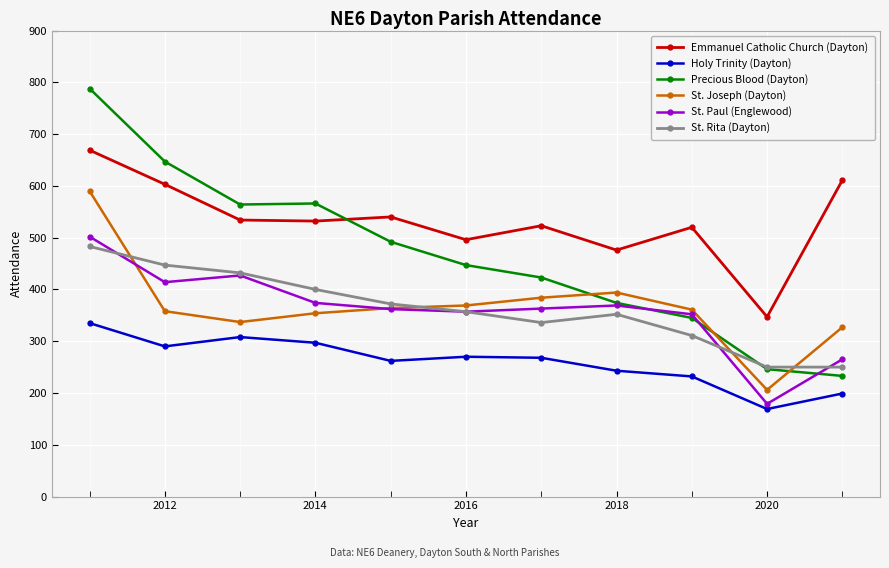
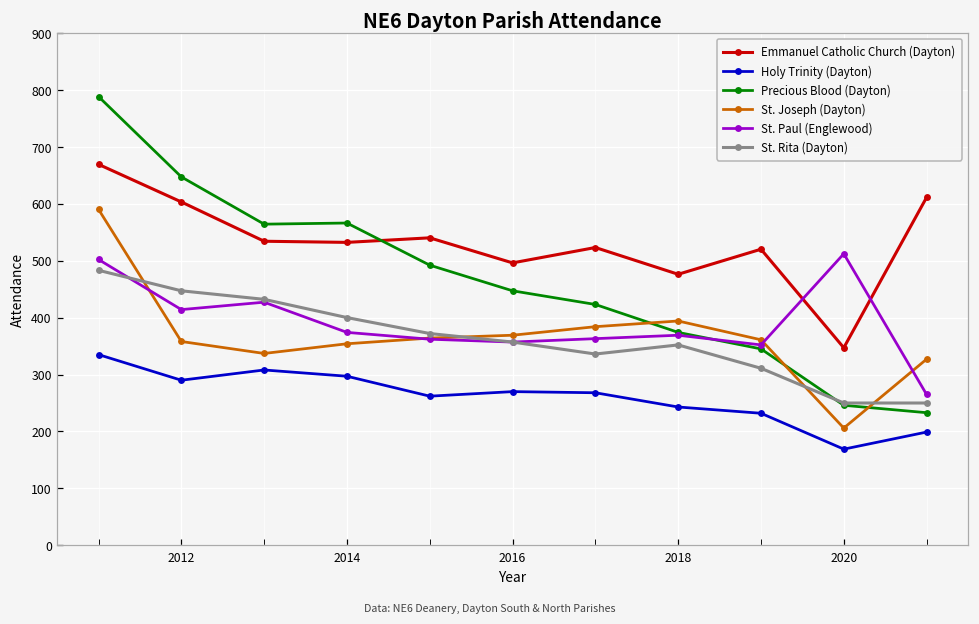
  {
    "Emmanuel Catholic Church (Dayton)": {
      "2012": 600,
      "2014": 530,
      "2016": 500,
      "2018": 480,
      "2020": 350
    },
    "Holy Trinity (Dayton)": {
      "2012": 290,
      "2014": 300,
      "2016": 270,
      "2018": 240,
      "2020": 170
    },
    "Precious Blood (Dayton)": {
      "2012": 650,
      "2014": 570,
      "2016": 450,
      "2018": 370
    },
    "St. Joseph (Dayton)": {
      "2012": 360,
      "2014": 350,
      "2016": 370,
      "2018": 390,
      "2020": 210
    },
    "St. Paul (Englewood)": {
      "2012": 410,
      "2014": 370,
      "2018": 370,
-     "2020": 180
+     "2020": 510
    },
    "St. Rita (Dayton)": {
      "2012": 450,
      "2014": 400,
      "2018": 350
    }
  }
